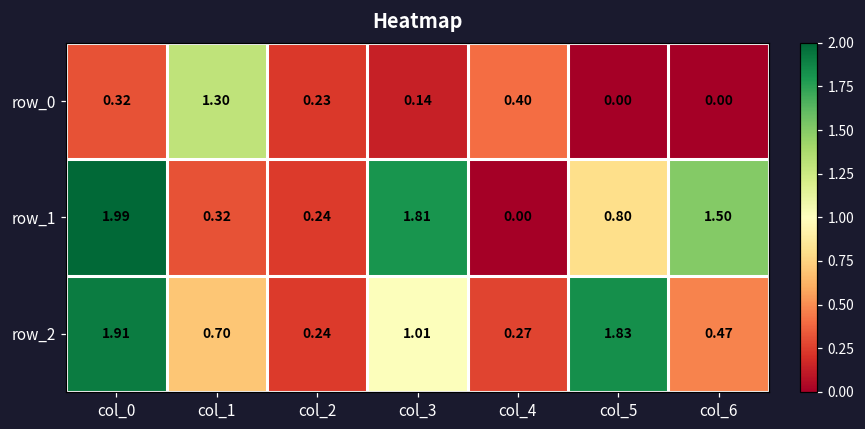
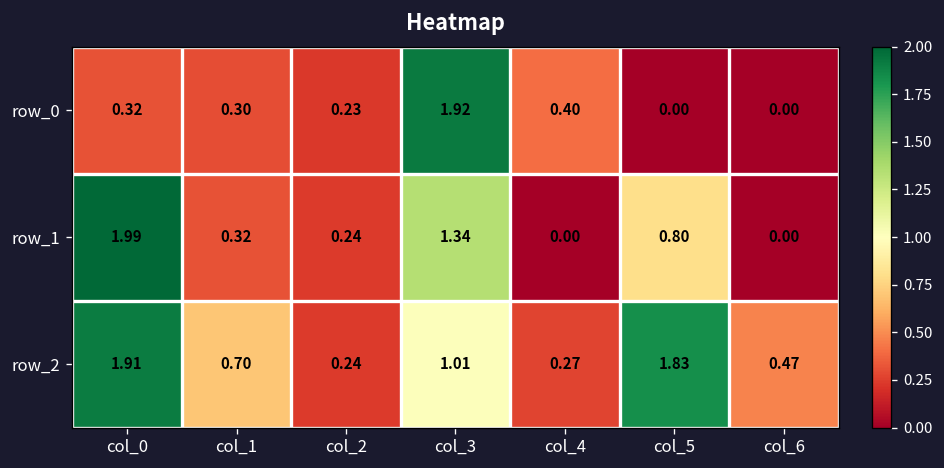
  {
    "row_0": {
      "col_0": 0.32,
-     "col_1": 1.30,
+     "col_1": 0.30,
      "col_2": 0.23,
-     "col_3": 0.14,
+     "col_3": 1.92,
      "col_4": 0.40,
      "col_5": 0.00,
      "col_6": 0.00
    },
    "row_1": {
      "col_0": 1.99,
      "col_1": 0.32,
      "col_2": 0.24,
-     "col_3": 1.81,
+     "col_3": 1.34,
      "col_4": 0.00,
      "col_5": 0.80,
-     "col_6": 1.50
+     "col_6": 0.00
    },
    "row_2": {
      "col_0": 1.91,
      "col_1": 0.70,
      "col_2": 0.24,
      "col_3": 1.01,
      "col_4": 0.27,
      "col_5": 1.83,
      "col_6": 0.47
    }
  }
